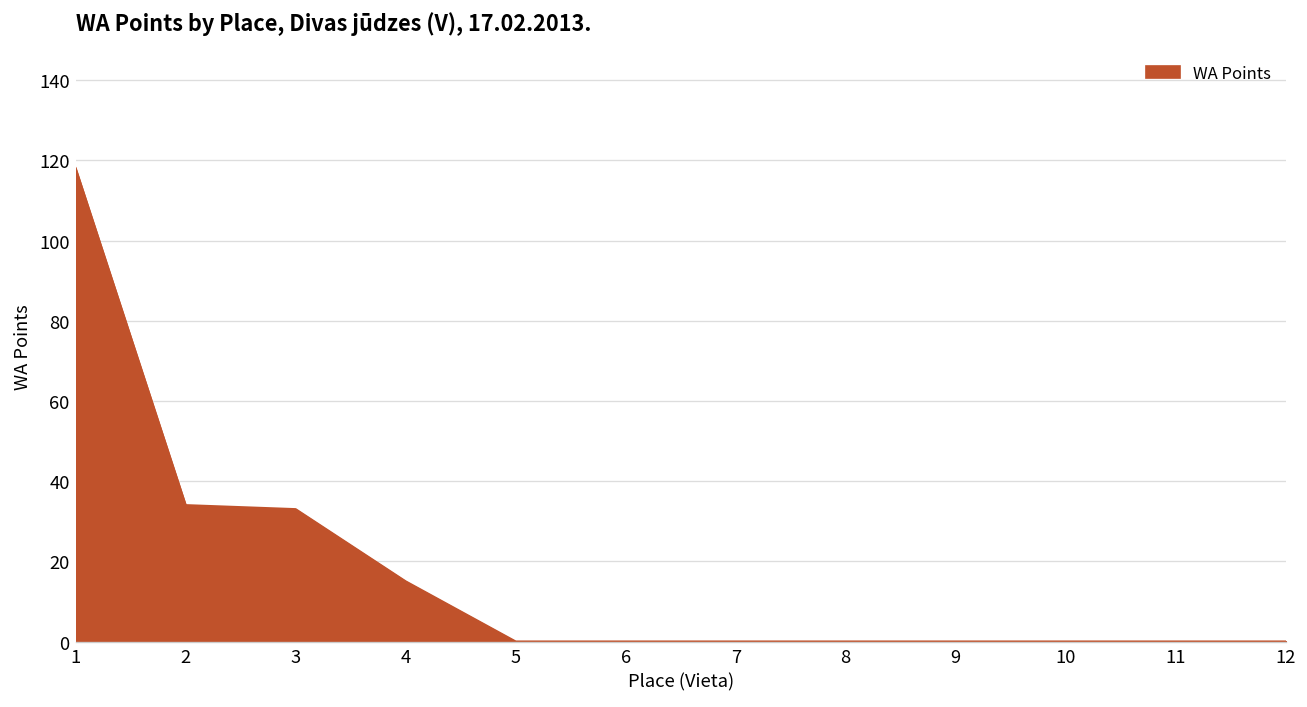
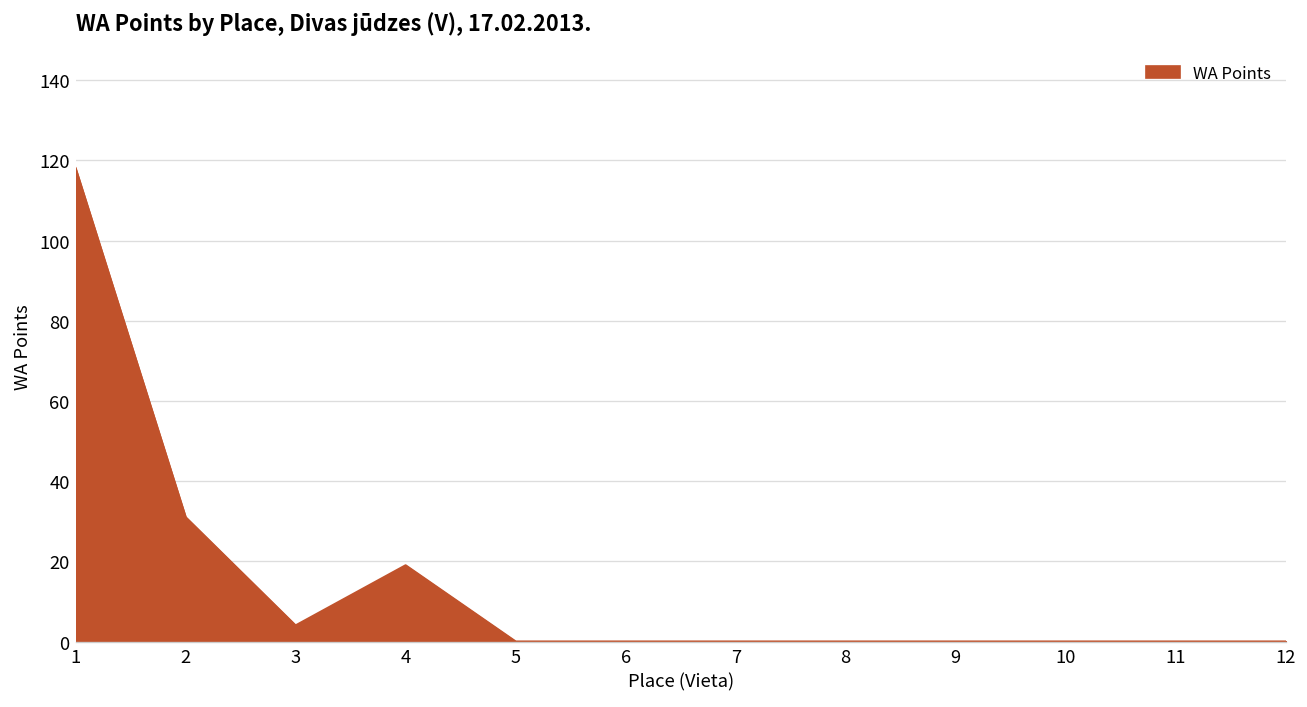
  {
    "1": 118,
-   "2": 34,
-   "3": 33,
-   "4": 15,
+   "2": 31,
+   "3": 4,
+   "4": 19,
    "5": 0,
    "6": 0,
    "7": 0,
    "8": 0,
    "9": 0,
    "10": 0,
    "11": 0,
    "12": 0
  }
